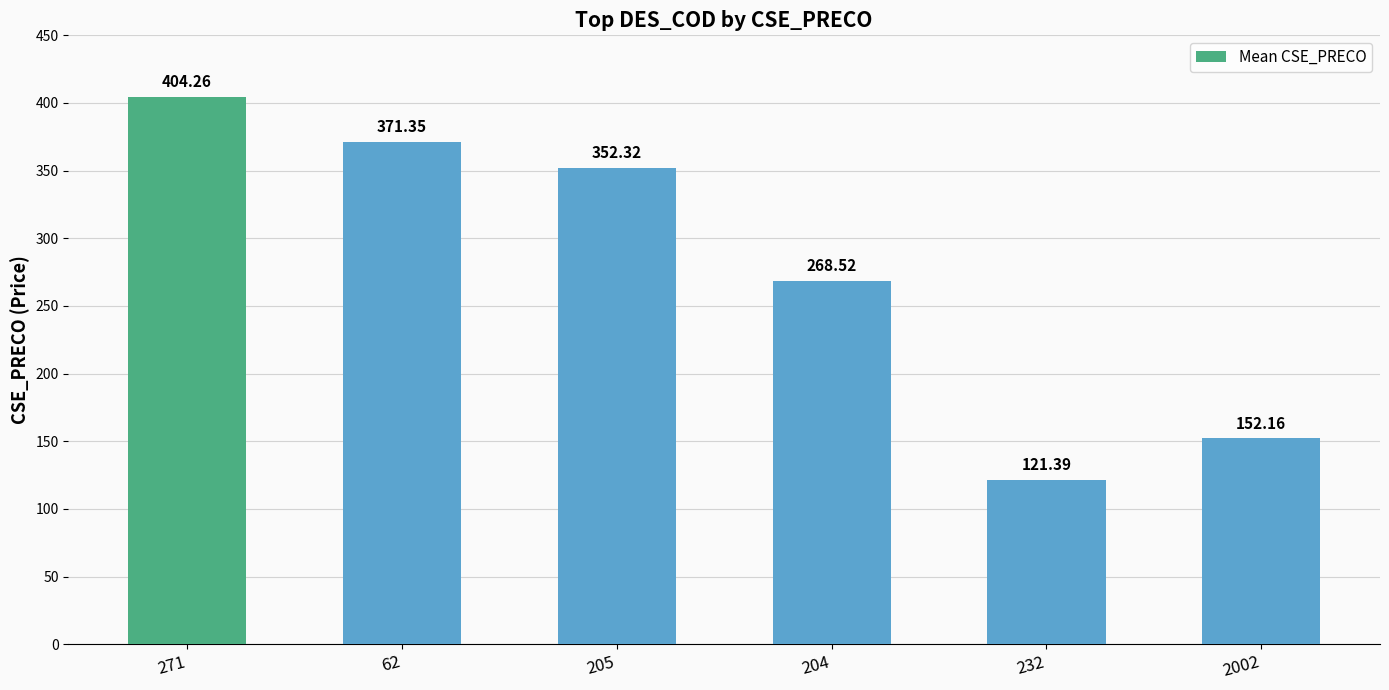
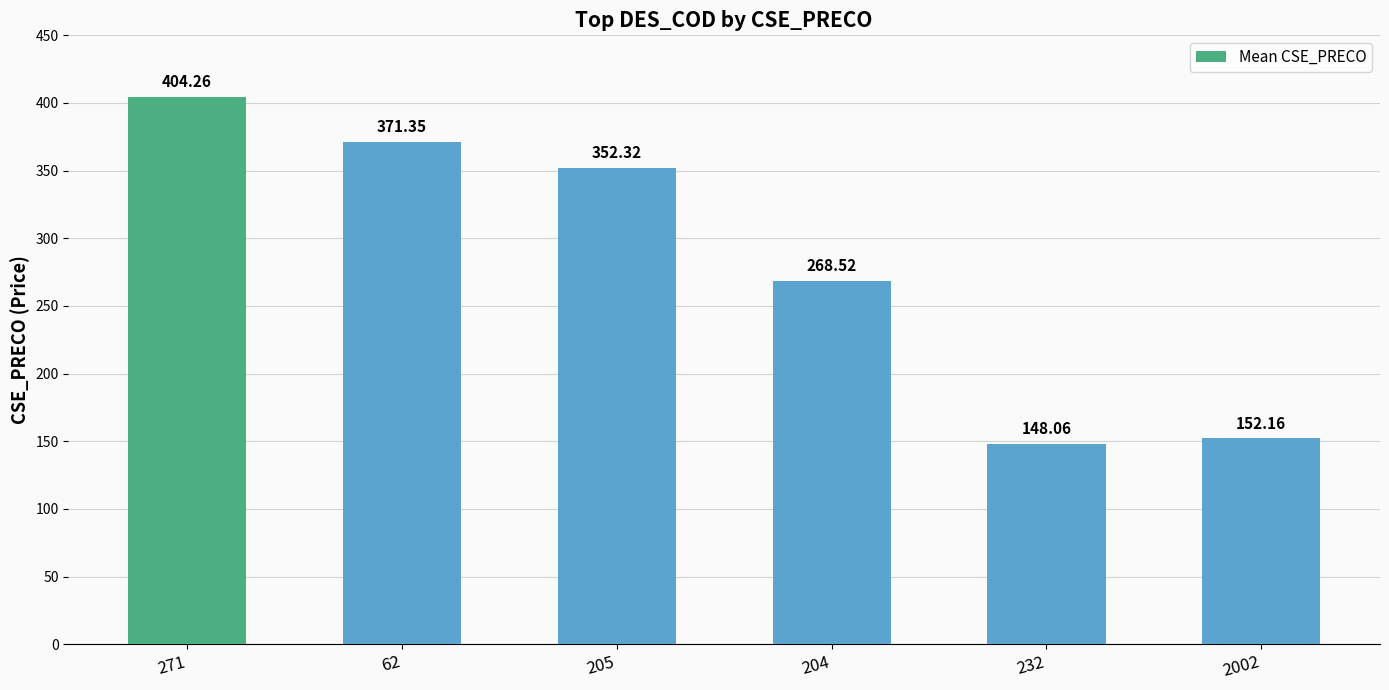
  {
    "271": 404.26,
    "62": 371.35,
    "205": 352.32,
    "204": 268.52,
-   "232": 121.39,
+   "232": 148.06,
    "2002": 152.16
  }
